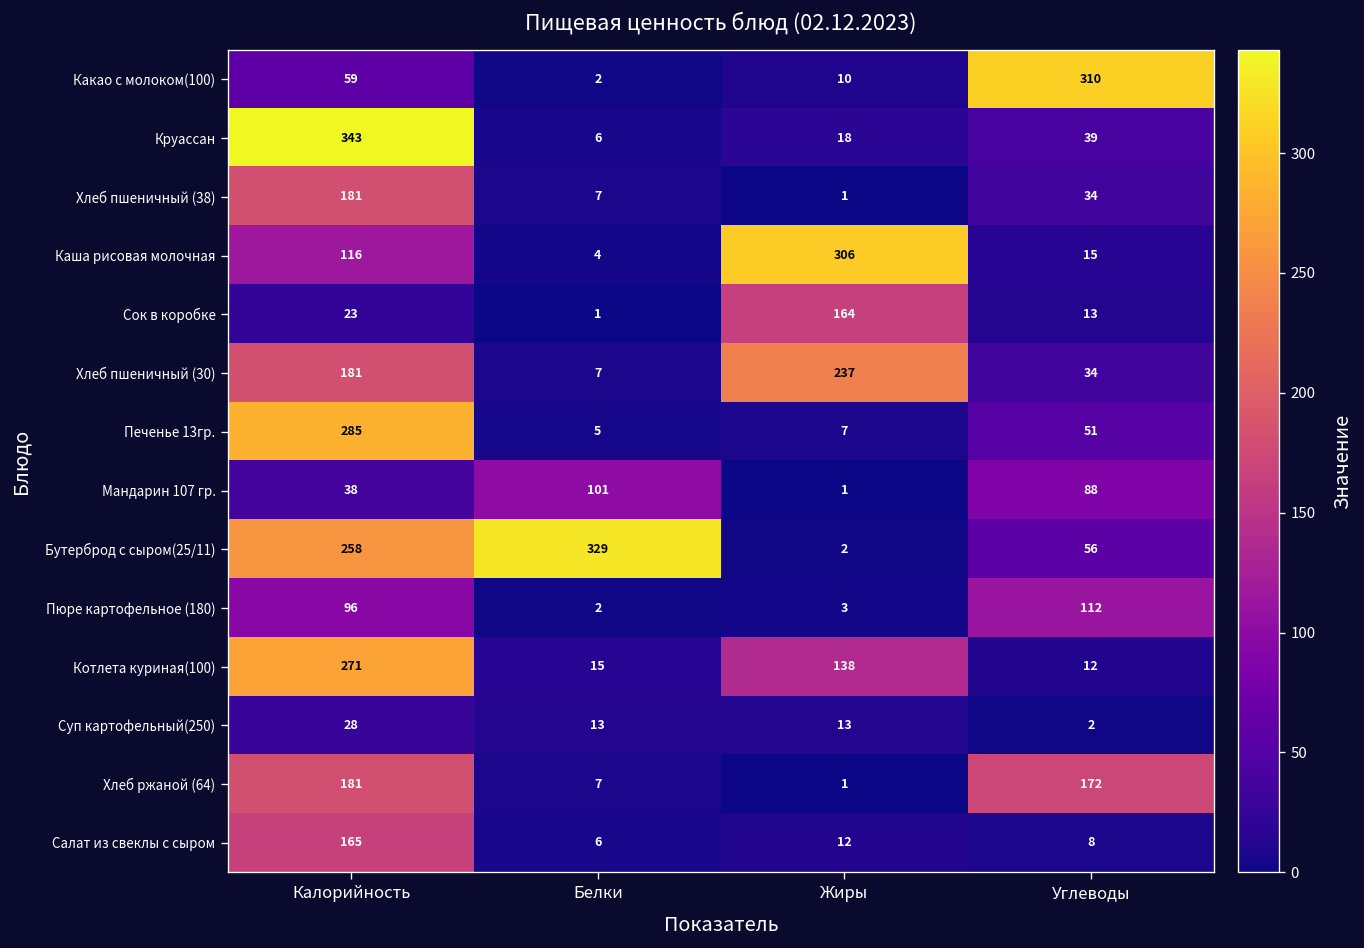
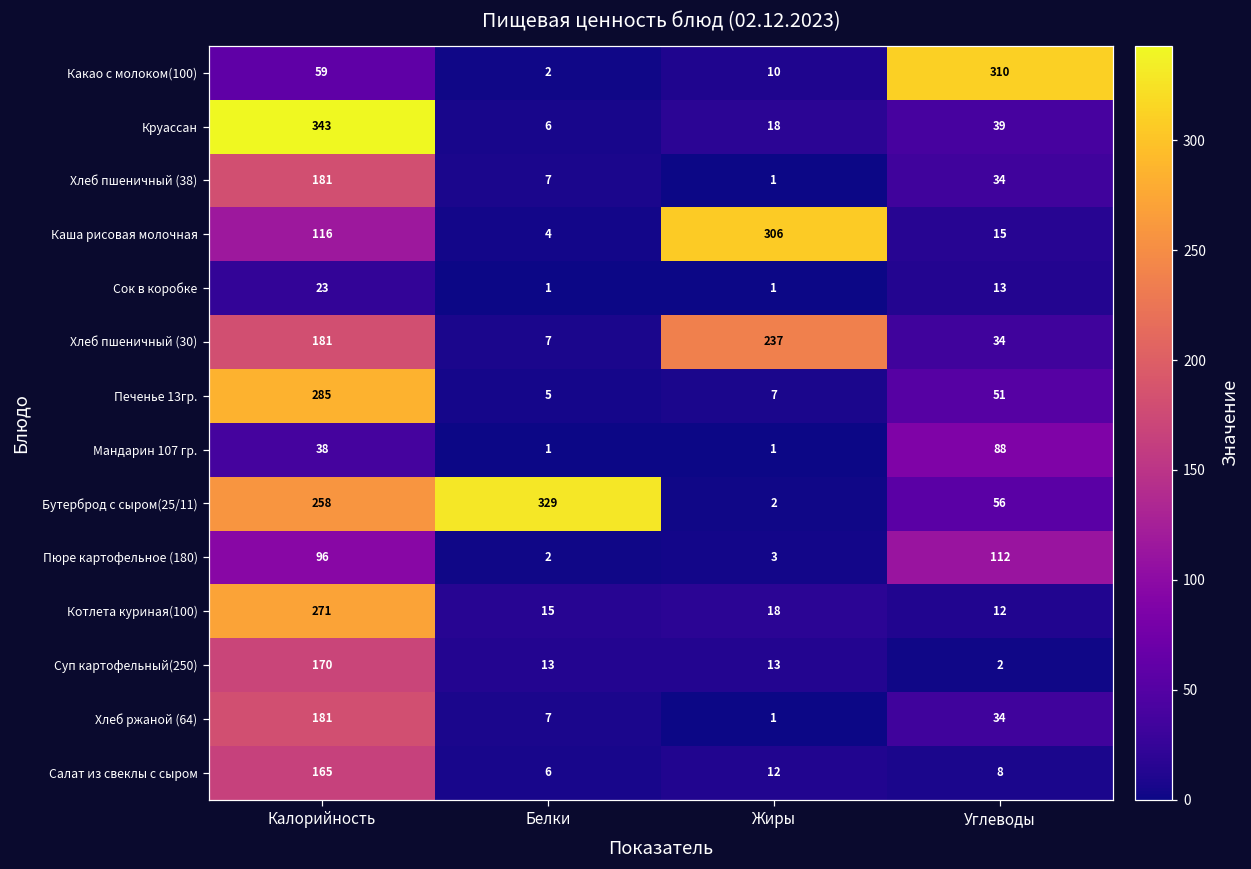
  {
    "Какао с молоком(100)": {
      "Калорийность": 59,
      "Белки": 2,
      "Жиры": 10,
      "Углеводы": 310
    },
    "Круассан": {
      "Калорийность": 343,
      "Белки": 6,
      "Жиры": 18,
      "Углеводы": 39
    },
    "Хлеб пшеничный (38)": {
      "Калорийность": 181,
      "Белки": 7,
      "Жиры": 1,
      "Углеводы": 34
    },
    "Каша рисовая молочная": {
      "Калорийность": 116,
      "Белки": 4,
      "Жиры": 306,
      "Углеводы": 15
    },
    "Сок в коробке": {
      "Калорийность": 23,
      "Белки": 1,
-     "Жиры": 164,
+     "Жиры": 1,
      "Углеводы": 13
    },
    "Хлеб пшеничный (30)": {
      "Калорийность": 181,
      "Белки": 7,
      "Жиры": 237,
      "Углеводы": 34
    },
    "Печенье 13гр.": {
      "Калорийность": 285,
      "Белки": 5,
      "Жиры": 7,
      "Углеводы": 51
    },
    "Мандарин 107 гр.": {
      "Калорийность": 38,
-     "Белки": 101,
+     "Белки": 1,
      "Жиры": 1,
      "Углеводы": 88
    },
    "Бутерброд с сыром(25/11)": {
      "Калорийность": 258,
      "Белки": 329,
      "Жиры": 2,
      "Углеводы": 56
    },
    "Пюре картофельное (180)": {
      "Калорийность": 96,
      "Белки": 2,
      "Жиры": 3,
      "Углеводы": 112
    },
    "Котлета куриная(100)": {
      "Калорийность": 271,
      "Белки": 15,
-     "Жиры": 138,
+     "Жиры": 18,
      "Углеводы": 12
    },
    "Суп картофельный(250)": {
-     "Калорийность": 28,
+     "Калорийность": 170,
      "Белки": 13,
      "Жиры": 13,
      "Углеводы": 2
    },
    "Хлеб ржаной (64)": {
      "Калорийность": 181,
      "Белки": 7,
      "Жиры": 1,
-     "Углеводы": 172
+     "Углеводы": 34
    },
    "Салат из свеклы с сыром": {
      "Калорийность": 165,
      "Белки": 6,
      "Жиры": 12,
      "Углеводы": 8
    }
  }
